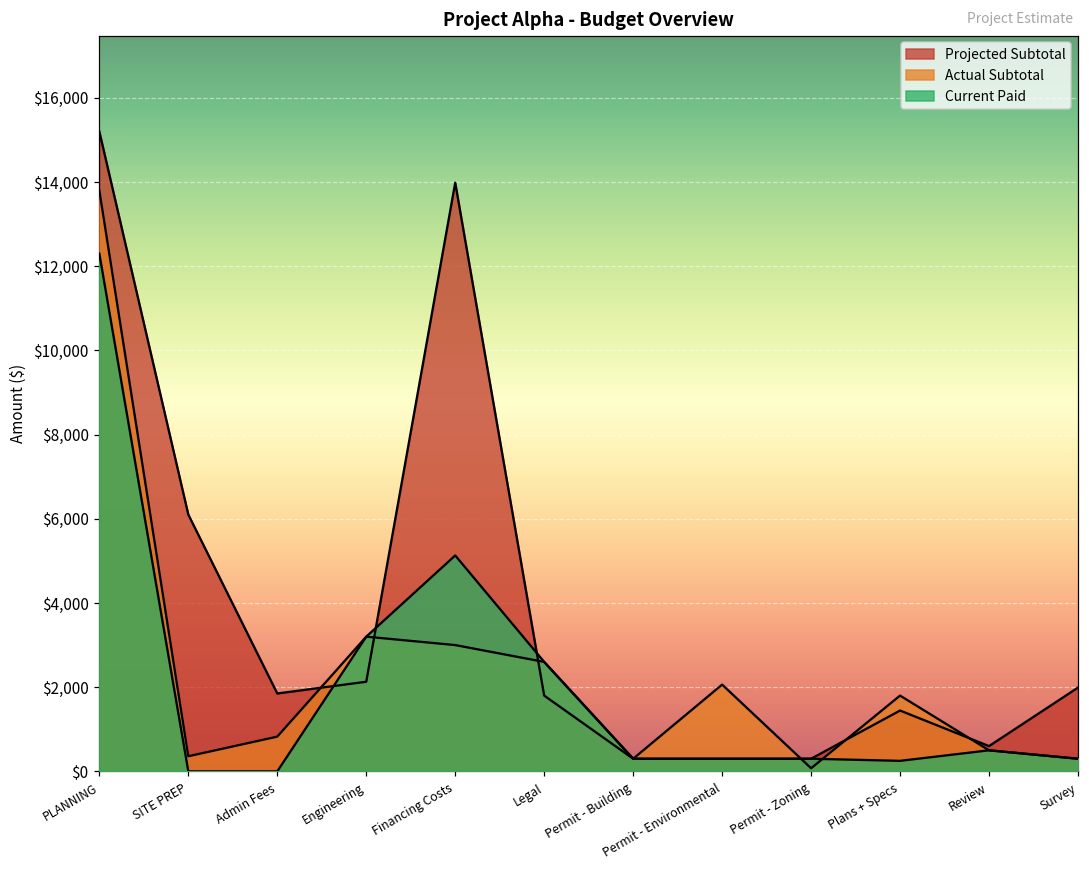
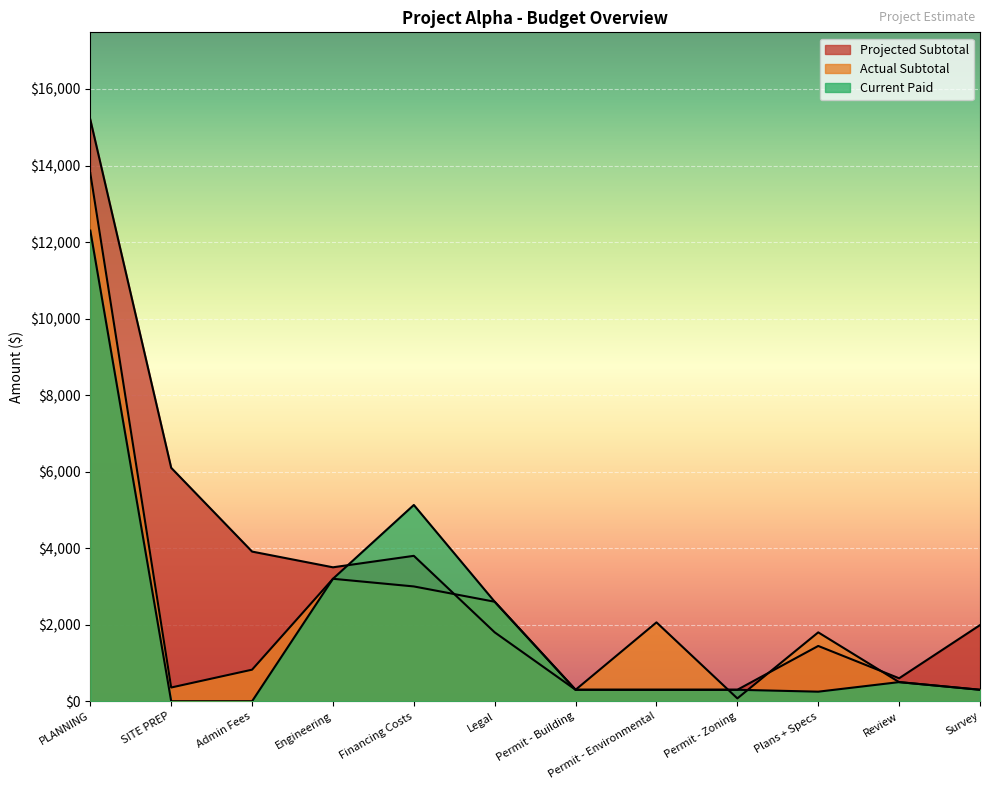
  {
    "Projected Subtotal": {
      "PLANNING": "$15,200",
      "SITE PREP": "$6,100",
-     "Admin Fees": "$1,900",
-     "Engineering": "$2,100",
-     "Financing Costs": "$14,000",
+     "Admin Fees": "$3,900",
+     "Engineering": "$3,500",
+     "Financing Costs": "$3,800",
      "Legal": "$1,800",
      "Plans + Specs": "$1,400",
      "Review": "$600",
      "Survey": "$2,000"
    },
    "Actual Subtotal": {
      "PLANNING": "$13,800",
      "SITE PREP": "$400",
      "Admin Fees": "$800",
      "Financing Costs": "$3,000",
      "Permit - Environmental": "$2,100",
      "Permit - Zoning": "$100",
      "Plans + Specs": "$1,800"
    },
    "Current Paid": {
      "PLANNING": "$12,300",
      "SITE PREP": "$0",
      "Admin Fees": "$0",
      "Financing Costs": "$5,100",
      "Plans + Specs": "$300"
    }
  }
